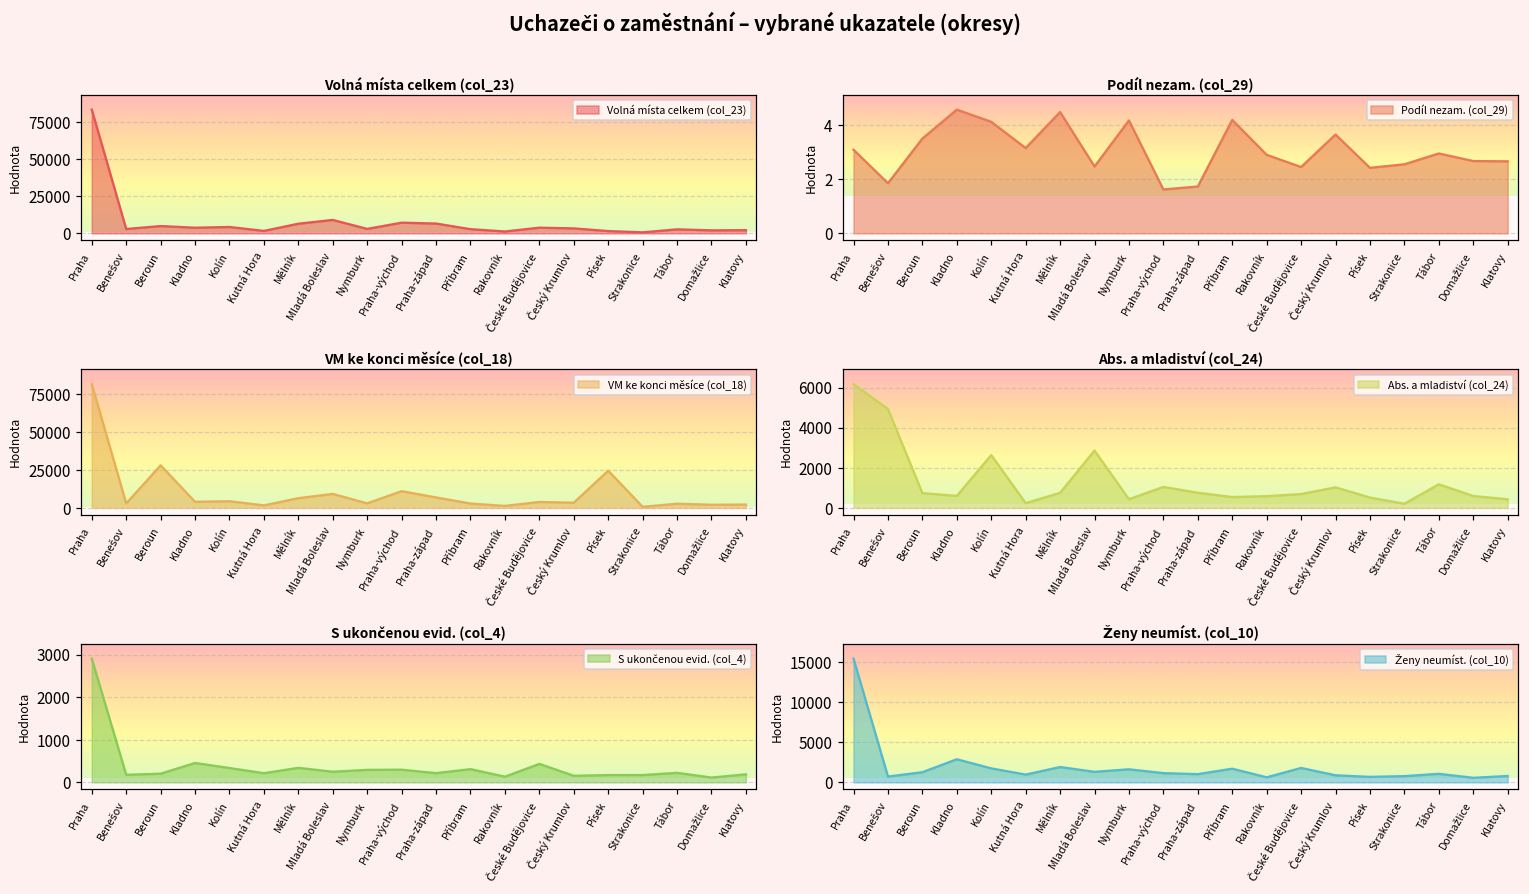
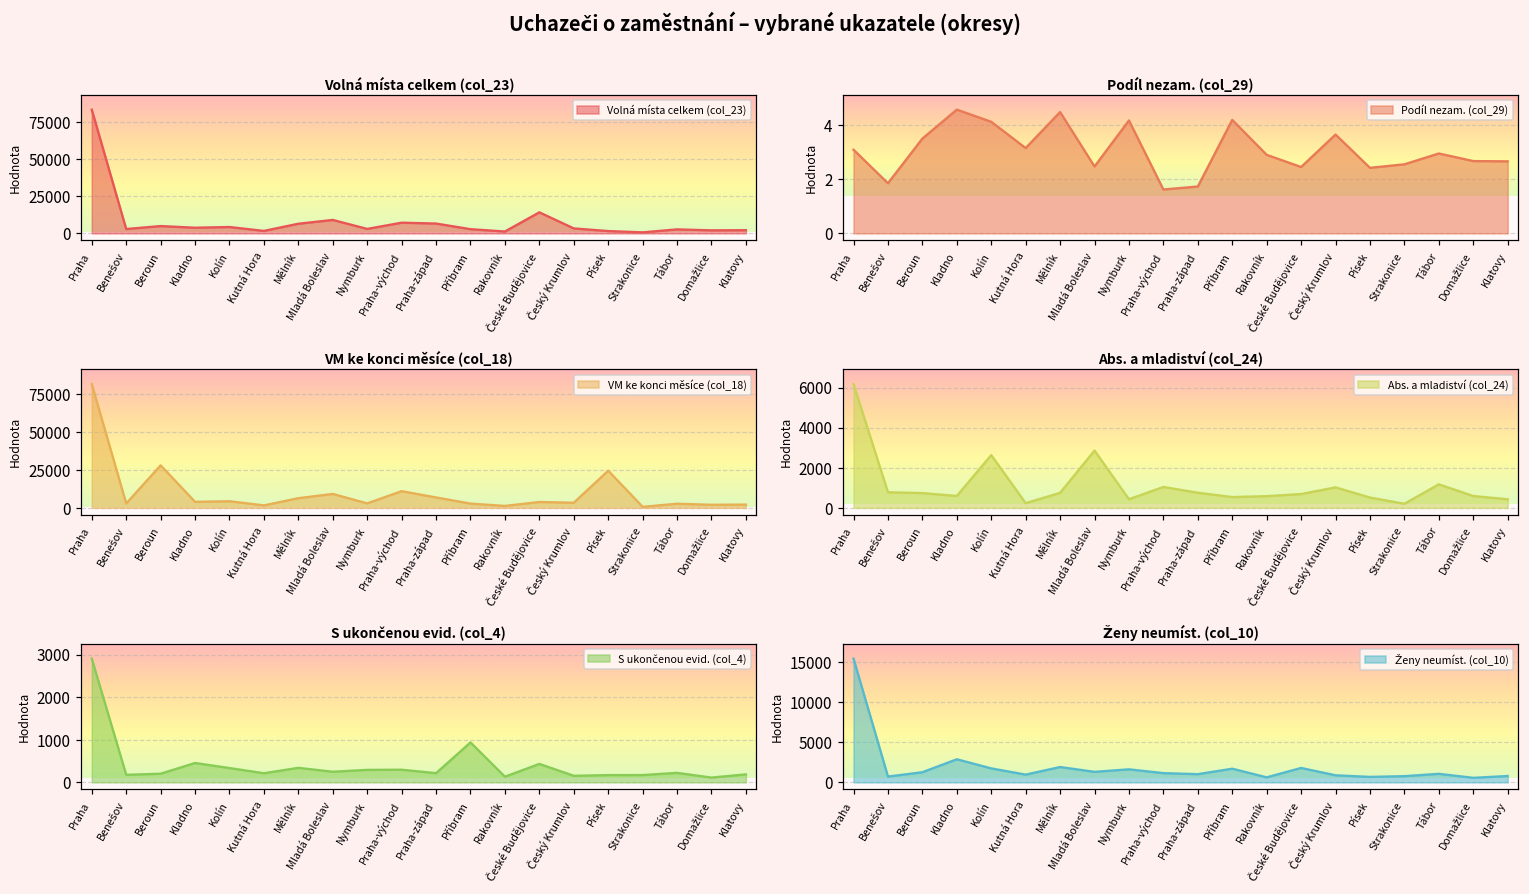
  {
    "Volná místa celkem (col_23)": {
      "Praha": 84000,
      "Benešov": 3000,
      "Beroun": 5000,
      "Kladno": 4000,
      "Kolín": 4000,
      "Kutná Hora": 2000,
      "Mělník": 7000,
      "Mladá Boleslav": 9000,
      "Nymburk": 3000,
      "Praha-východ": 7000,
      "Praha-západ": 7000,
      "Příbram": 3000,
      "Rakovník": 1000,
-     "České Budějovice": 4000,
+     "České Budějovice": 14000,
      "Český Krumlov": 3000,
      "Písek": 2000,
      "Strakonice": 1000,
      "Tábor": 3000,
      "Domažlice": 2000,
      "Klatovy": 2000
    },
    "Podíl nezam. (col_29)": {
      "Praha": 3.1,
      "Benešov": 1.9,
      "Beroun": 3.5,
      "Kladno": 4.6,
      "Kolín": 4.1,
      "Kutná Hora": 3.2,
      "Mělník": 4.5,
      "Mladá Boleslav": 2.5,
      "Nymburk": 4.2,
      "Praha-východ": 1.6,
      "Praha-západ": 1.7,
      "Příbram": 4.2,
      "Rakovník": 2.9,
      "České Budějovice": 2.5,
      "Český Krumlov": 3.7,
      "Písek": 2.4,
      "Strakonice": 2.6,
      "Tábor": 3.0,
      "Domažlice": 2.7,
      "Klatovy": 2.7
    },
    "VM ke konci měsíce (col_18)": {
      "Praha": 82000,
      "Benešov": 3000,
      "Beroun": 28000,
      "Kladno": 4000,
      "Kolín": 4000,
      "Kutná Hora": 2000,
      "Mělník": 6000,
      "Mladá Boleslav": 9000,
      "Nymburk": 3000,
      "Praha-východ": 11000,
      "Praha-západ": 7000,
      "Příbram": 3000,
      "Rakovník": 1000,
      "České Budějovice": 4000,
      "Český Krumlov": 3000,
      "Písek": 25000,
      "Strakonice": 1000,
      "Tábor": 3000,
      "Domažlice": 2000,
      "Klatovy": 2000
    },
    "Abs. a mladiství (col_24)": {
      "Praha": 6200,
-     "Benešov": 4900,
+     "Benešov": 800,
      "Beroun": 700,
      "Kladno": 600,
      "Kolín": 2600,
      "Kutná Hora": 200,
      "Mělník": 700,
      "Mladá Boleslav": 2900,
      "Nymburk": 400,
      "Praha-východ": 1000,
      "Praha-západ": 800,
      "Příbram": 500,
      "Rakovník": 600,
      "České Budějovice": 700,
      "Český Krumlov": 1000,
      "Písek": 500,
      "Strakonice": 200,
      "Tábor": 1200,
      "Domažlice": 600,
      "Klatovy": 400
    },
    "S ukončenou evid. (col_4)": {
      "Praha": 2900,
      "Benešov": 200,
      "Beroun": 200,
      "Kladno": 500,
      "Kolín": 300,
      "Kutná Hora": 200,
      "Mělník": 300,
      "Mladá Boleslav": 200,
      "Nymburk": 300,
      "Praha-východ": 300,
      "Praha-západ": 200,
-     "Příbram": 300,
+     "Příbram": 900,
      "Rakovník": 100,
      "České Budějovice": 400,
      "Český Krumlov": 200,
      "Písek": 200,
      "Strakonice": 200,
      "Tábor": 200,
      "Domažlice": 100,
      "Klatovy": 200
    },
    "Ženy neumíst. (col_10)": {
      "Praha": 15000,
      "Benešov": 1000,
      "Beroun": 1000,
      "Kladno": 3000,
      "Kolín": 2000,
      "Kutná Hora": 1000,
      "Mělník": 2000,
      "Mladá Boleslav": 1000,
      "Nymburk": 2000,
      "Praha-východ": 1000,
      "Praha-západ": 1000,
      "Příbram": 2000,
      "Rakovník": 1000,
      "České Budějovice": 2000,
      "Český Krumlov": 1000,
      "Písek": 1000,
      "Strakonice": 1000,
      "Tábor": 1000,
      "Domažlice": 1000,
      "Klatovy": 1000
    }
  }
